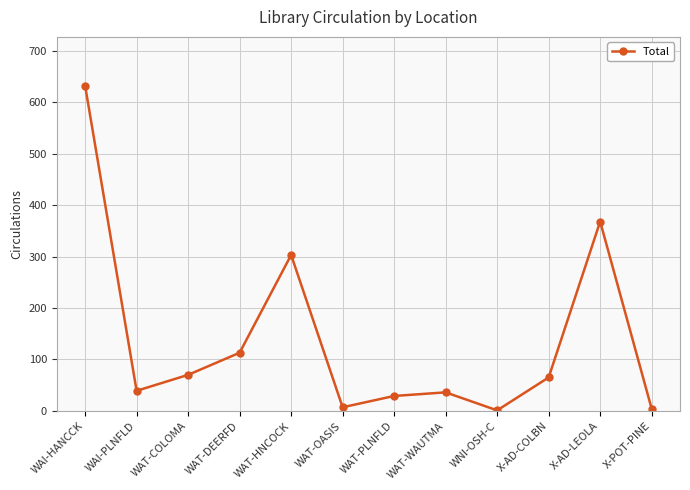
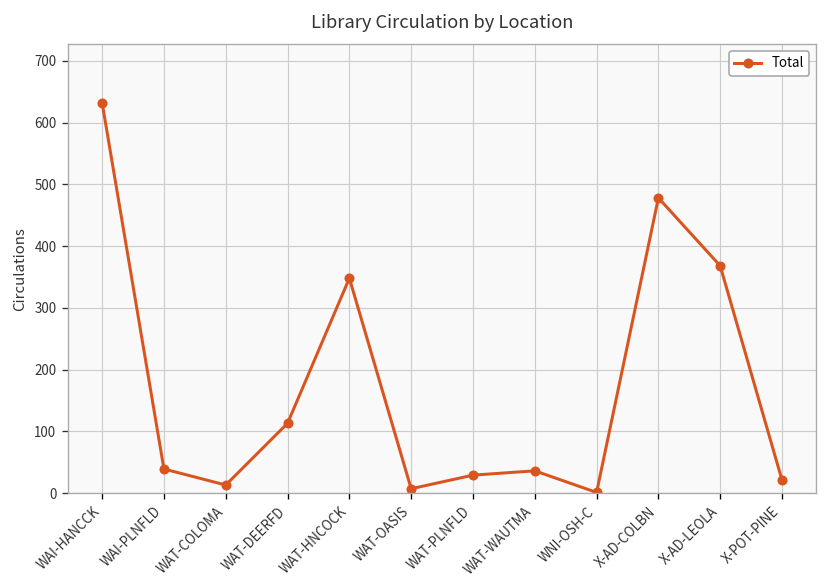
  {
    "WAI-HANCCK": 630,
    "WAI-PLNFLD": 40,
-   "WAT-COLOMA": 70,
+   "WAT-COLOMA": 10,
    "WAT-DEERFD": 110,
-   "WAT-HNCOCK": 300,
+   "WAT-HNCOCK": 350,
    "WAT-OASIS": 10,
    "WAT-PLNFLD": 30,
    "WAT-WAUTMA": 40,
    "WNI-OSH-C": 0,
-   "X-AD-COLBN": 70,
+   "X-AD-COLBN": 480,
    "X-AD-LEOLA": 370,
-   "X-POT-PINE": 0
+   "X-POT-PINE": 20
  }
